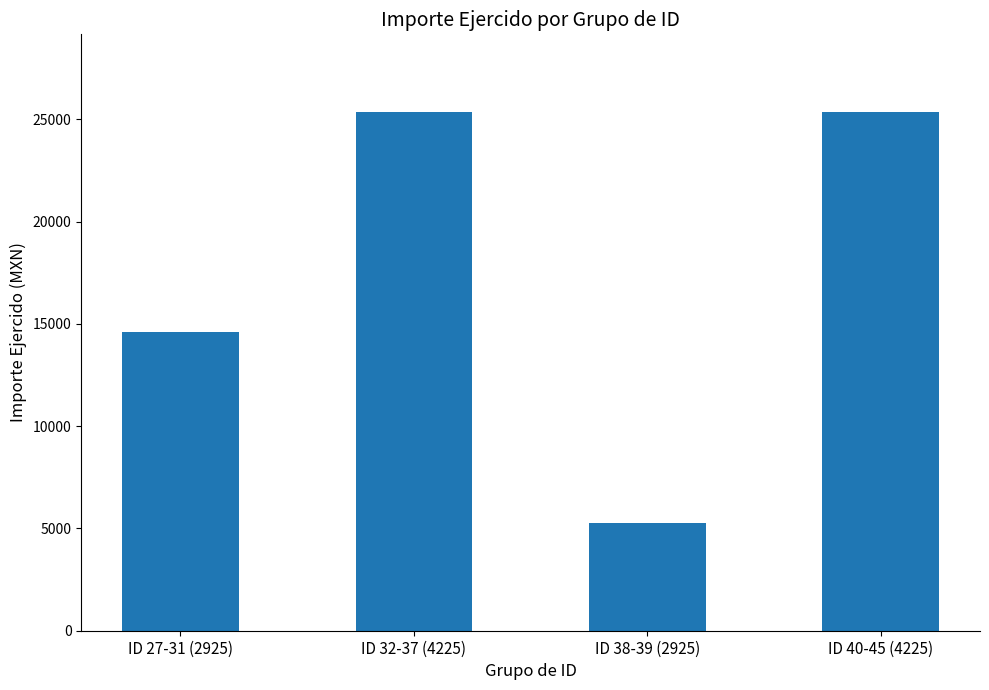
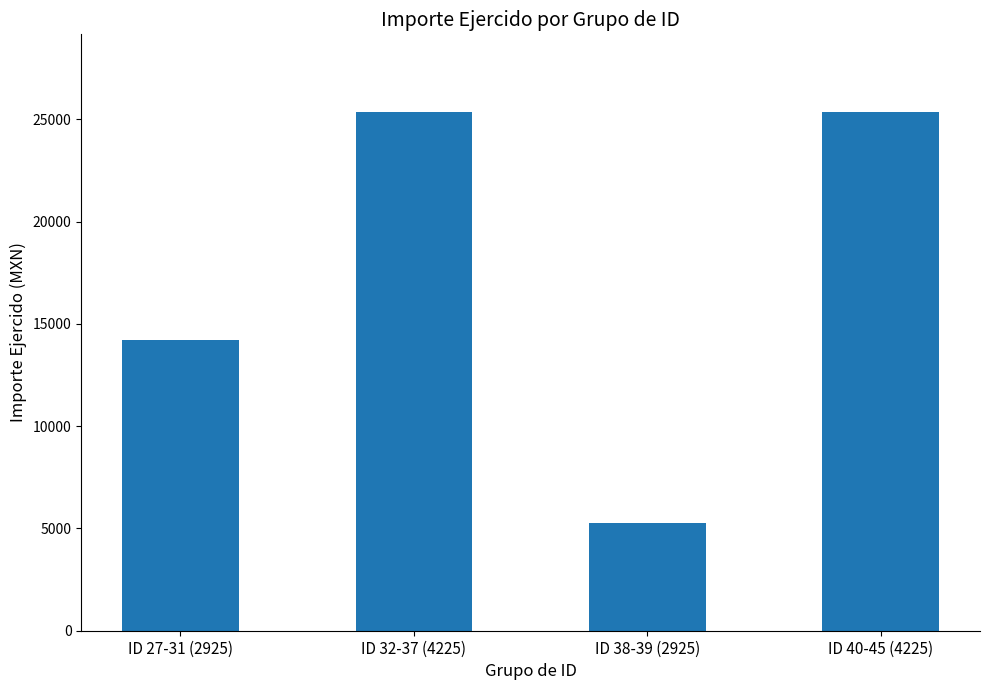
  {
-   "ID 27-31 (2925)": 14600,
+   "ID 27-31 (2925)": 14200,
    "ID 32-37 (4225)": 25400,
    "ID 38-39 (2925)": 5300,
    "ID 40-45 (4225)": 25400
  }
